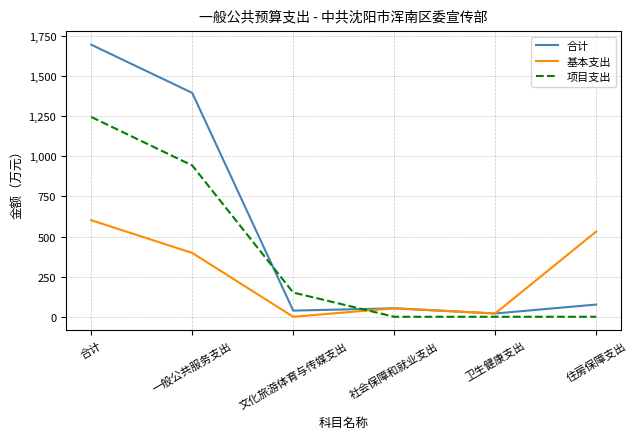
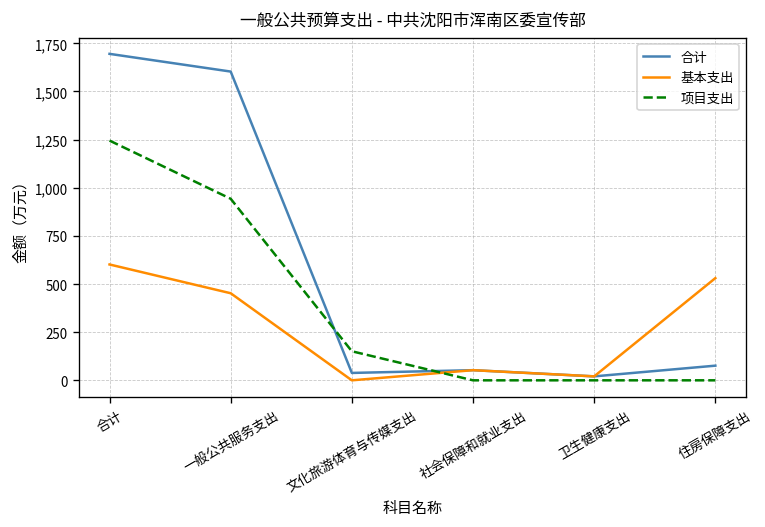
  {
    "合计": {
      "合计": "1,700",
-     "一般公共服务支出": "1,390",
+     "一般公共服务支出": "1,600",
      "文化旅游体育与传媒支出": "40",
      "住房保障支出": "80"
    },
    "基本支出": {
      "合计": "600",
-     "一般公共服务支出": "400",
+     "一般公共服务支出": "450",
      "文化旅游体育与传媒支出": "0",
      "住房保障支出": "530"
    },
    "项目支出": {
      "合计": "1,240",
      "一般公共服务支出": "940",
      "文化旅游体育与传媒支出": "150",
      "社会保障和就业支出": "0",
      "卫生健康支出": "0",
      "住房保障支出": "0"
    }
  }
